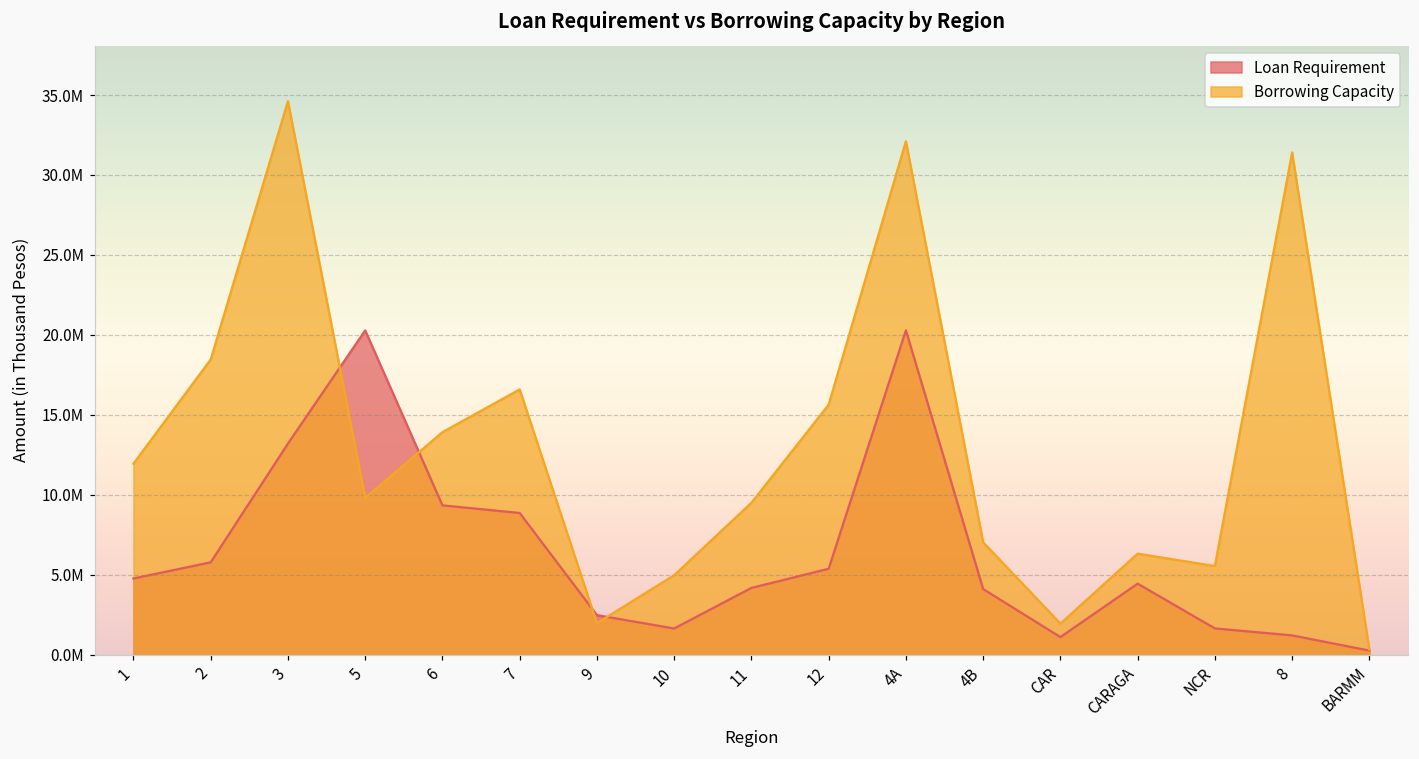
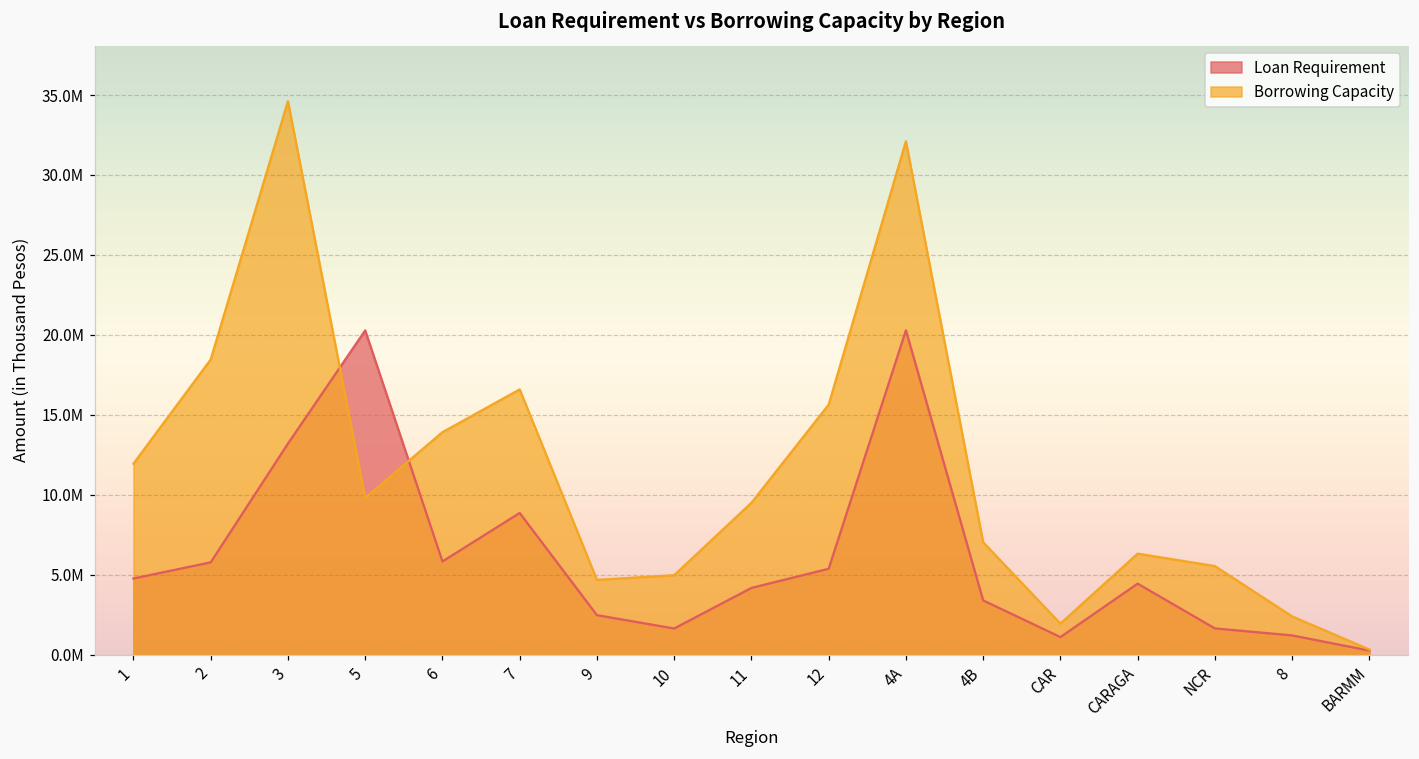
  {
    "Loan Requirement": {
      "1": 4800000,
      "2": 5800000,
      "3": 13200000,
      "5": 20300000,
-     "6": 9300000,
+     "6": 5800000,
      "7": 8900000,
      "9": 2500000,
      "10": 1600000,
      "11": 4200000,
      "12": 5400000,
      "4A": 20300000,
-     "4B": 4100000,
+     "4B": 3400000,
      "CAR": 1100000,
      "CARAGA": 4400000,
      "NCR": 1600000,
      "8": 1200000
    },
    "Borrowing Capacity": {
      "1": 11900000,
      "2": 18500000,
      "3": 34600000,
      "5": 9800000,
      "6": 13900000,
      "7": 16600000,
-     "9": 2000000,
+     "9": 4700000,
      "10": 5000000,
      "11": 9500000,
      "12": 15600000,
      "4A": 32100000,
      "4B": 7000000,
      "CAR": 1900000,
      "CARAGA": 6300000,
      "NCR": 5500000,
-     "8": 31400000
+     "8": 2400000
    }
  }
